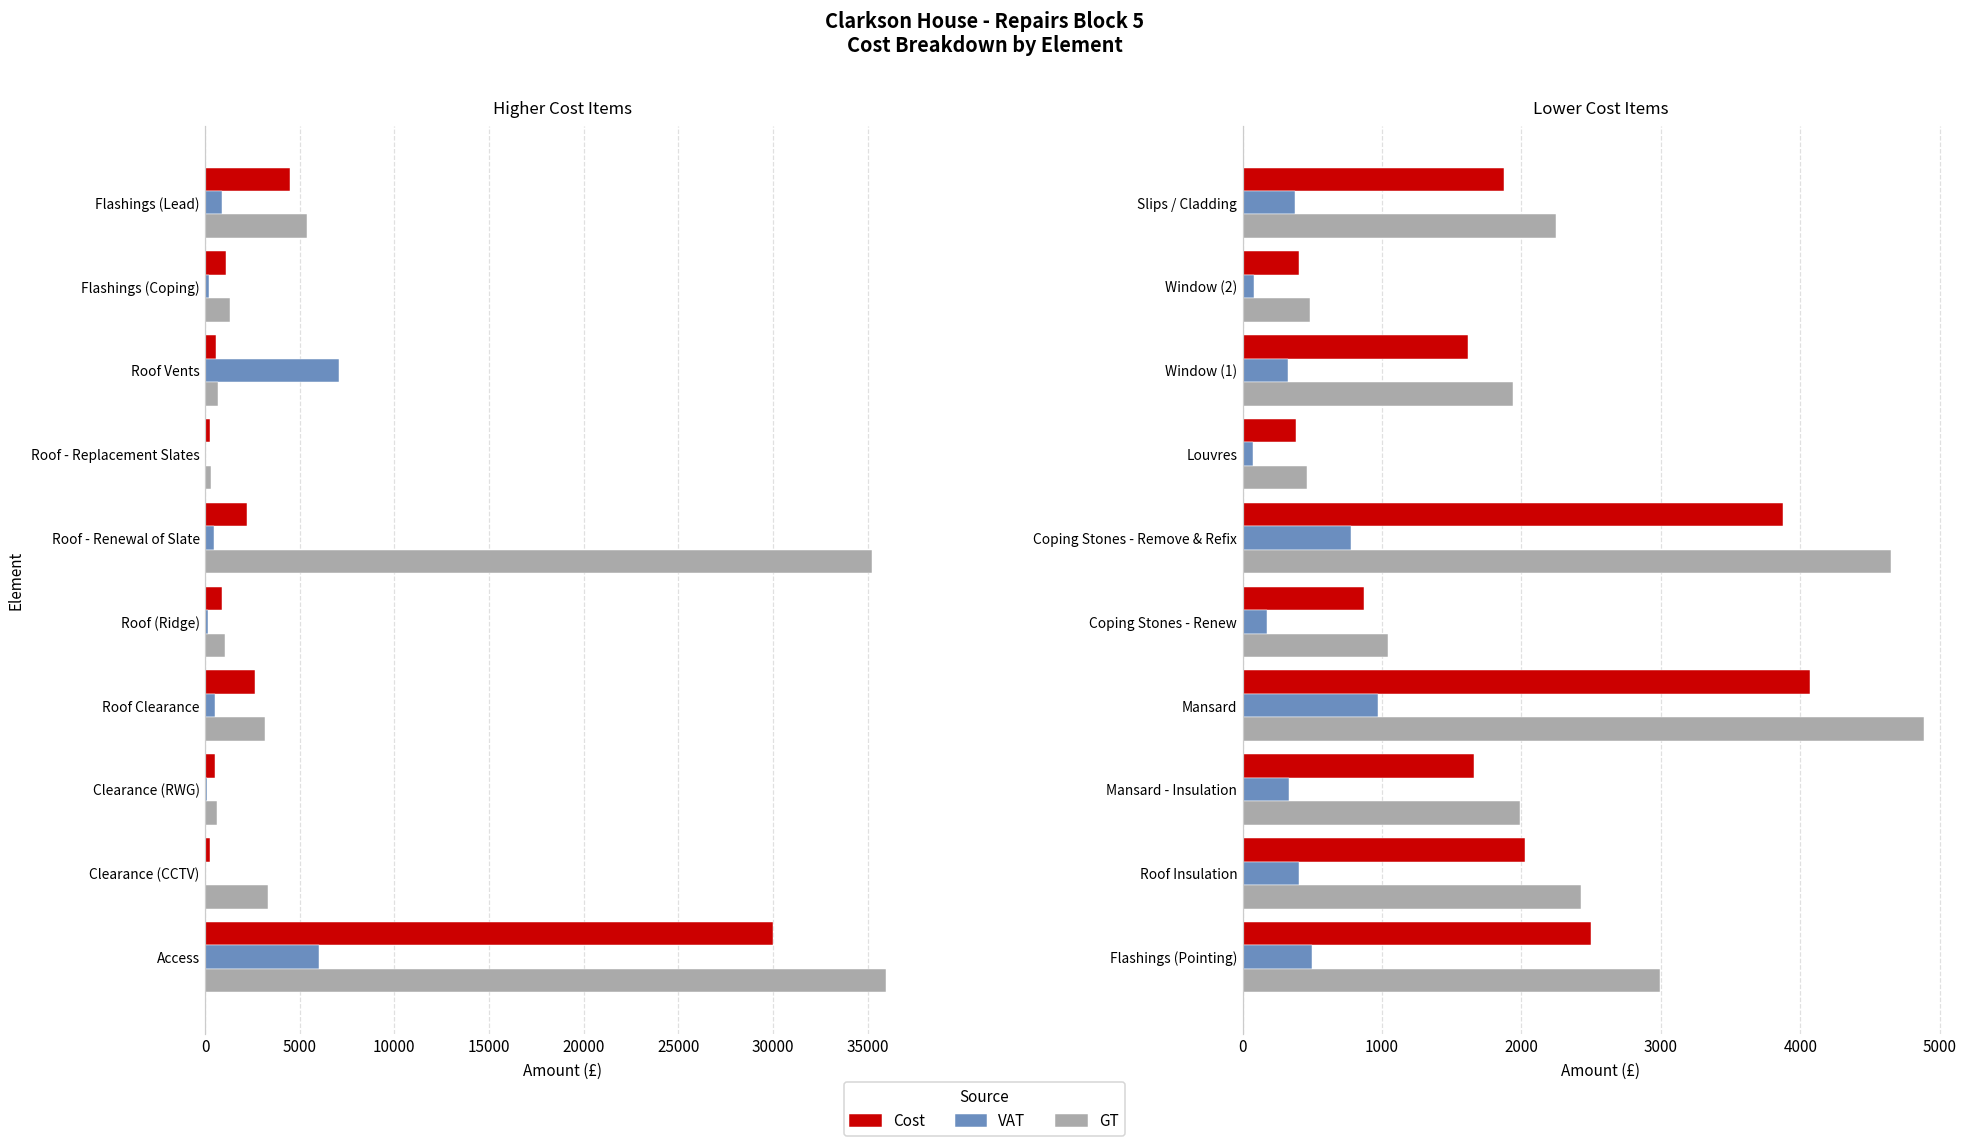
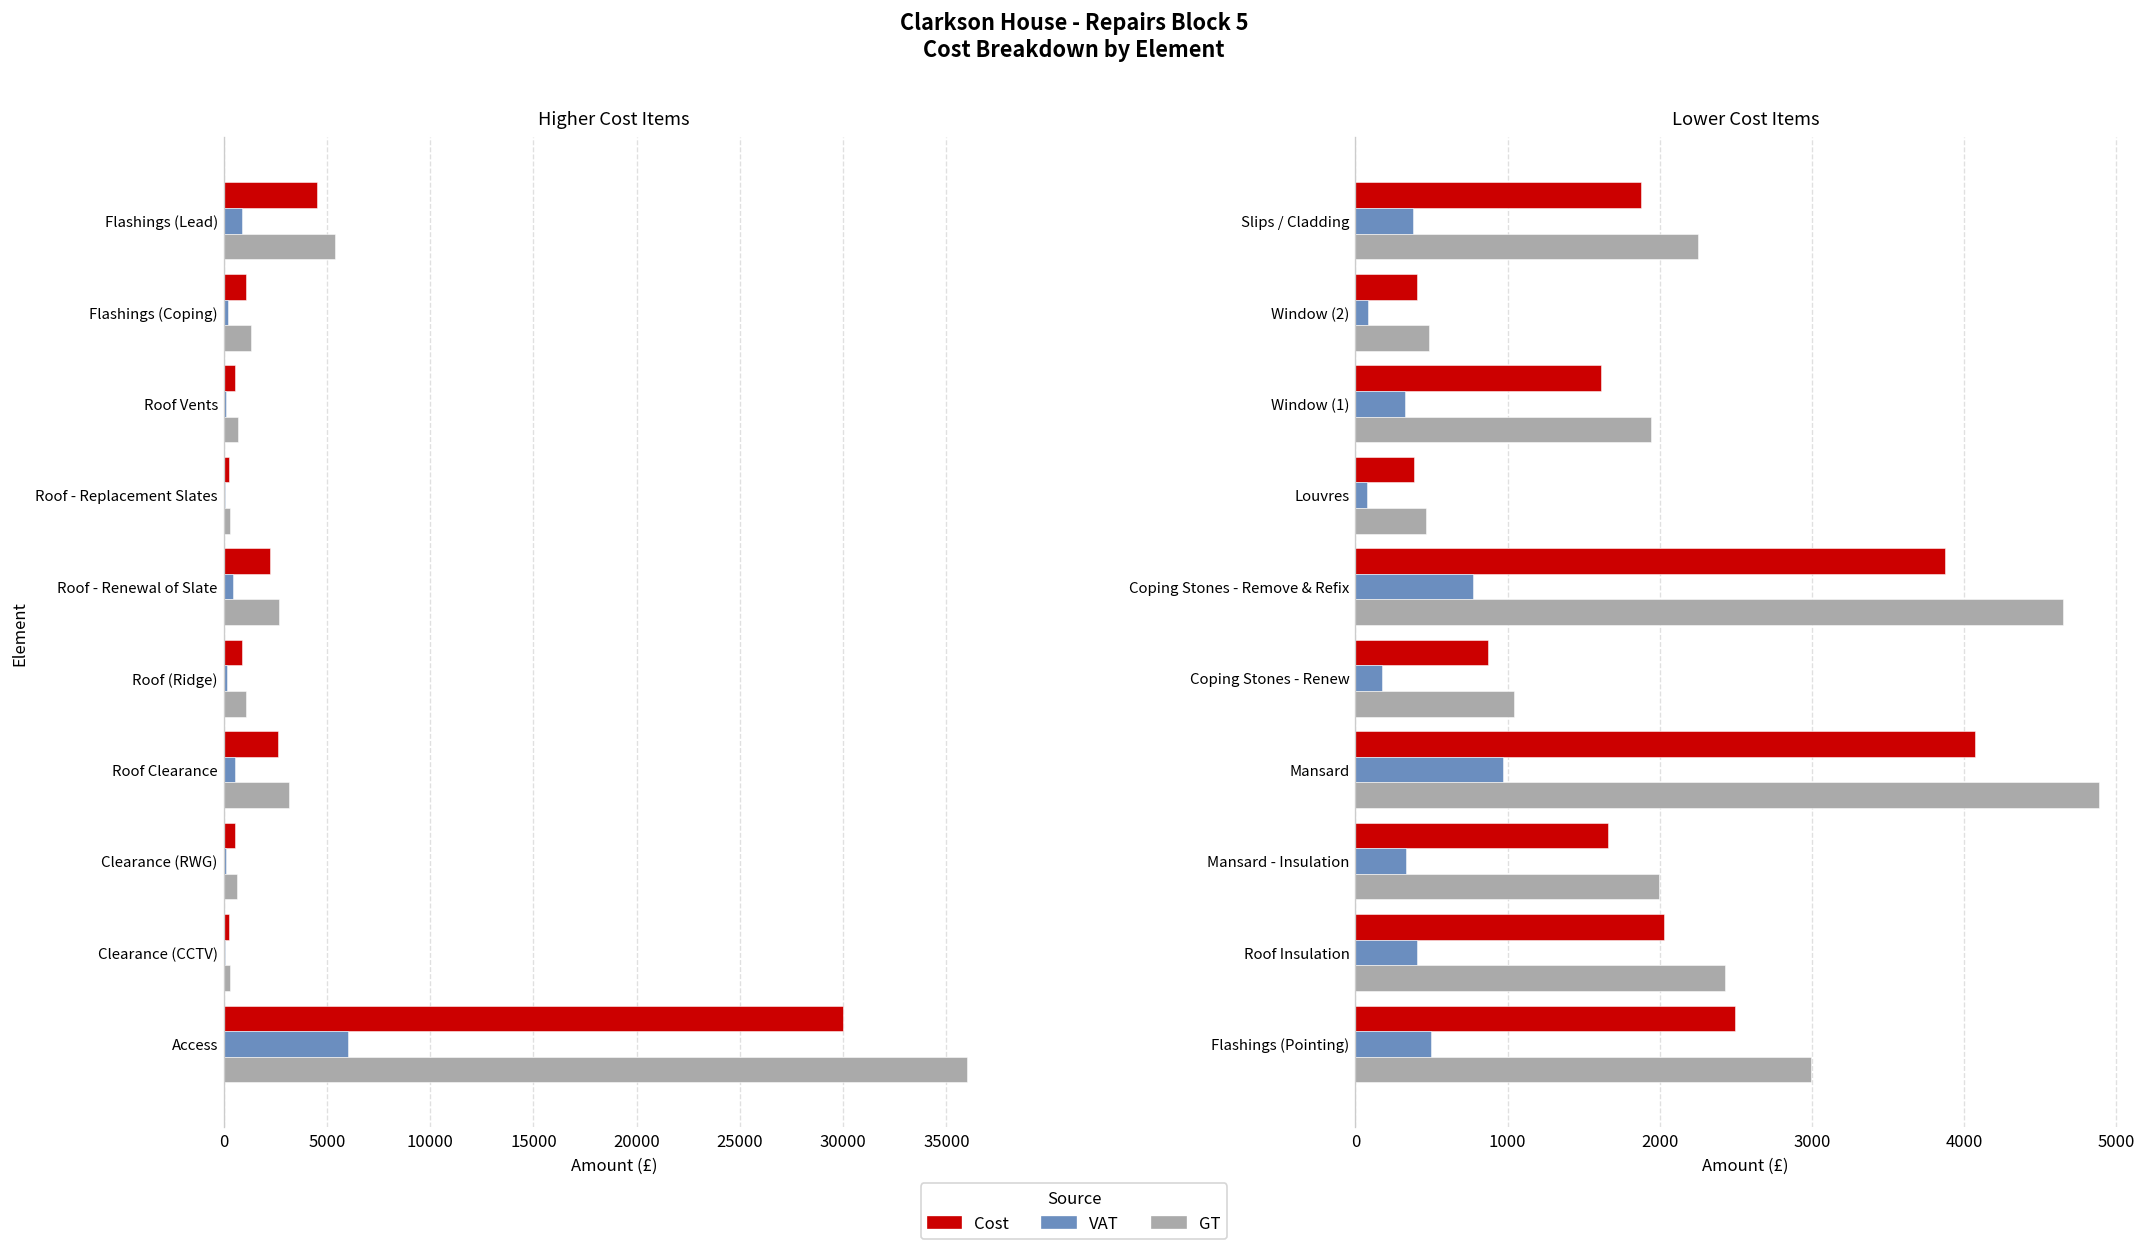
  {
    "Higher Cost Items": {
      "Cost": {
        "Flashings (Lead)": 4500,
        "Flashings (Coping)": 1100,
        "Roof Vents": 600,
        "Roof - Replacement Slates": 300,
        "Roof - Renewal of Slate": 2200,
        "Roof (Ridge)": 900,
        "Roof Clearance": 2600,
        "Clearance (RWG)": 500,
        "Clearance (CCTV)": 300,
        "Access": 30000
      },
      "VAT": {
        "Flashings (Lead)": 900,
        "Flashings (Coping)": 200,
-       "Roof Vents": 7100,
+       "Roof Vents": 100,
        "Roof - Renewal of Slate": 400,
        "Roof (Ridge)": 200,
        "Roof Clearance": 500,
        "Access": 6000
      },
      "GT": {
        "Flashings (Lead)": 5400,
        "Flashings (Coping)": 1300,
        "Roof Vents": 700,
        "Roof - Replacement Slates": 300,
-       "Roof - Renewal of Slate": 35200,
+       "Roof - Renewal of Slate": 2700,
        "Roof (Ridge)": 1100,
        "Roof Clearance": 3200,
        "Clearance (RWG)": 600,
-       "Clearance (CCTV)": 3300,
+       "Clearance (CCTV)": 300,
        "Access": 36000
      }
    },
    "Lower Cost Items": {
      "Cost": {
        "Slips / Cladding": 1880,
        "Window (2)": 400,
        "Window (1)": 1620,
        "Louvres": 390,
        "Coping Stones - Remove & Refix": 3880,
        "Coping Stones - Renew": 870,
        "Mansard": 4070,
        "Mansard - Insulation": 1660,
        "Roof Insulation": 2030,
        "Flashings (Pointing)": 2500
      },
      "VAT": {
        "Slips / Cladding": 380,
        "Window (2)": 80,
        "Window (1)": 320,
        "Louvres": 80,
        "Coping Stones - Remove & Refix": 780,
        "Coping Stones - Renew": 170,
        "Mansard": 970,
        "Mansard - Insulation": 330,
        "Roof Insulation": 410,
        "Flashings (Pointing)": 500
      },
      "GT": {
        "Slips / Cladding": 2250,
        "Window (2)": 480,
        "Window (1)": 1940,
        "Louvres": 460,
        "Coping Stones - Remove & Refix": 4650,
        "Coping Stones - Renew": 1040,
        "Mansard": 4890,
        "Mansard - Insulation": 1990,
        "Roof Insulation": 2430,
        "Flashings (Pointing)": 3000
      }
    }
  }
